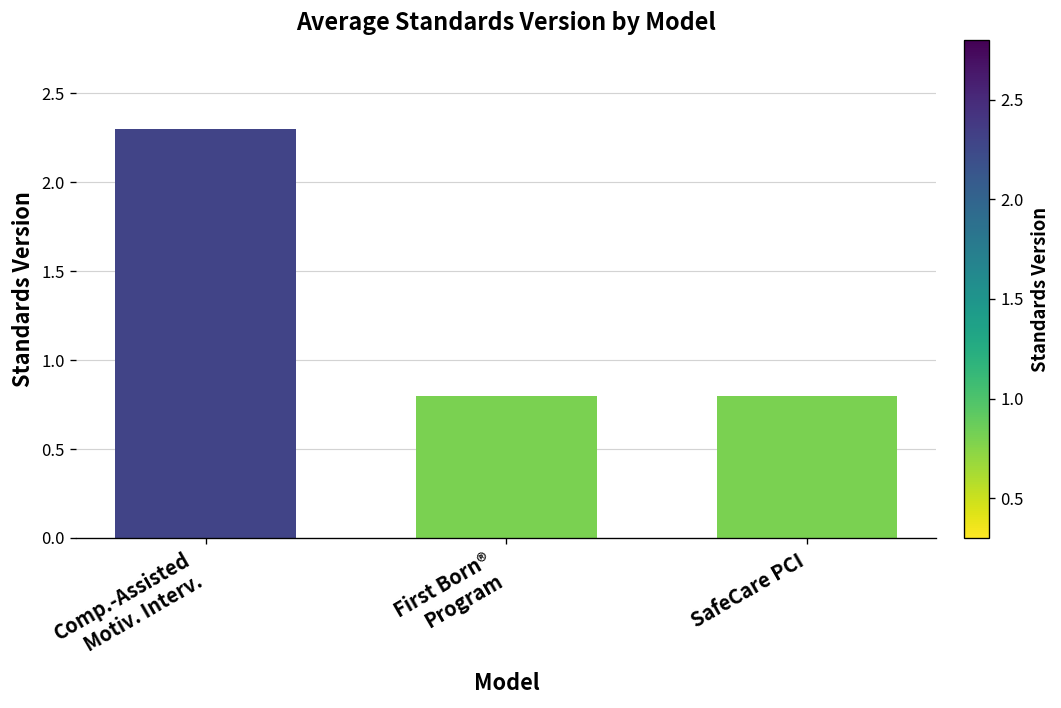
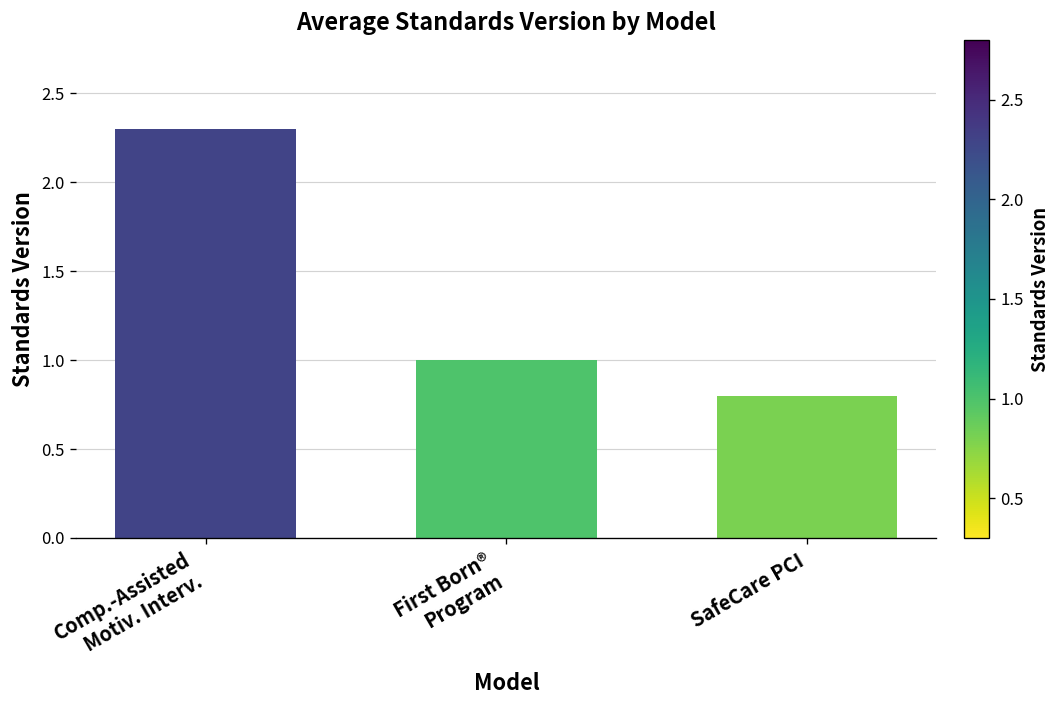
  {
    "Comp.-Assisted Motiv. Interv.": 2.3,
-   "First Born® Program": 0.8,
+   "First Born® Program": 1.0,
    "SafeCare PCI": 0.8
  }
